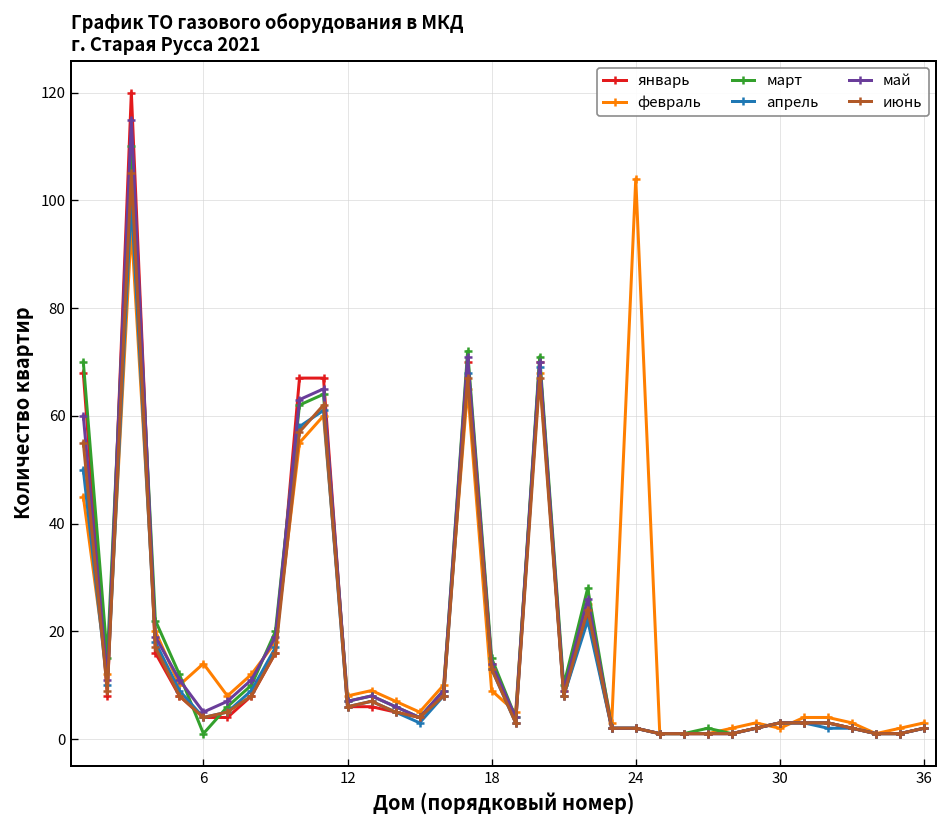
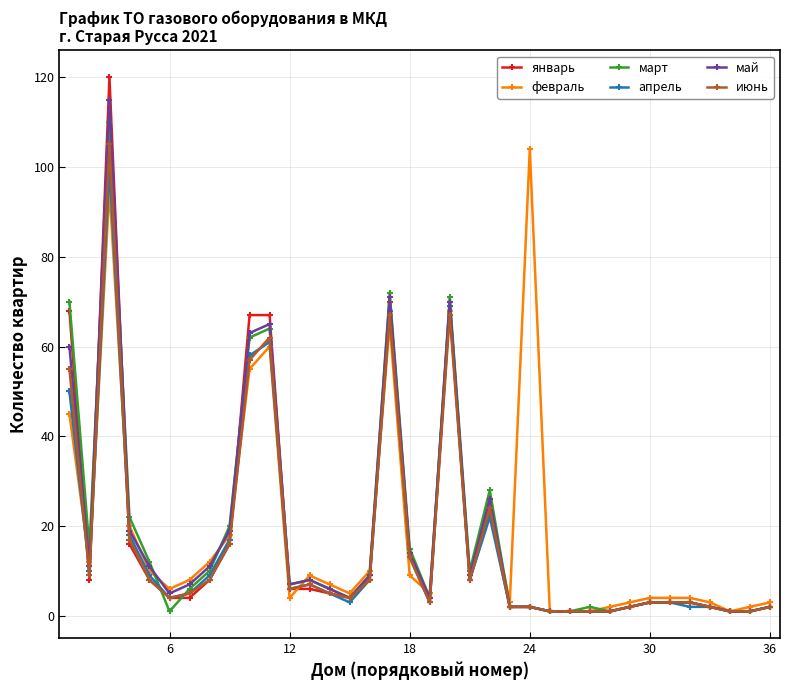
  {
    "февраль": {
-     "6": 14,
-     "12": 8,
+     "6": 6,
+     "12": 4,
      "18": 9,
      "24": 104,
-     "30": 2,
+     "30": 4,
      "36": 3
    },
    "март": {
      "6": 1,
      "18": 15
    },
    "май": {
      "6": 5
    }
  }
